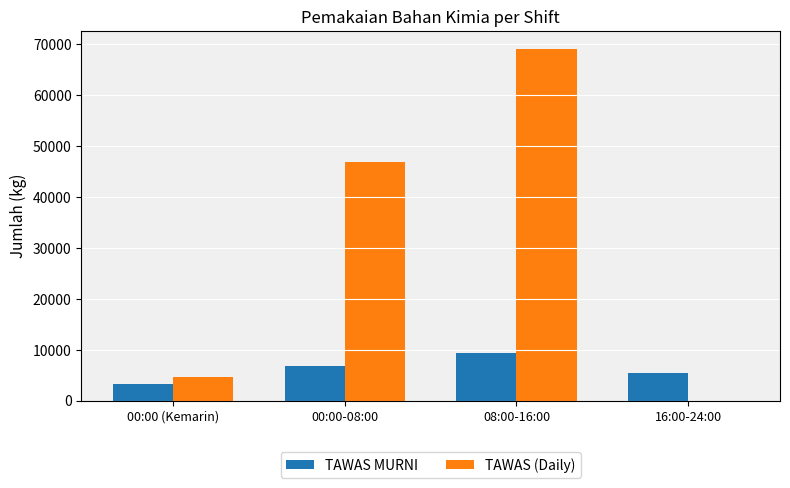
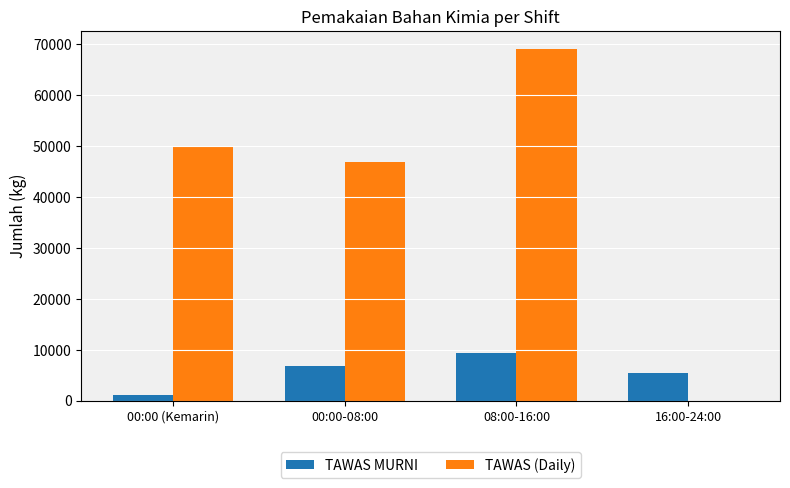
  {
    "TAWAS MURNI": {
-     "00:00 (Kemarin)": 3000,
+     "00:00 (Kemarin)": 1000,
      "00:00-08:00": 7000,
      "08:00-16:00": 9000,
      "16:00-24:00": 6000
    },
    "TAWAS (Daily)": {
-     "00:00 (Kemarin)": 5000,
+     "00:00 (Kemarin)": 50000,
      "00:00-08:00": 47000,
      "08:00-16:00": 69000,
      "16:00-24:00": 0
    }
  }
